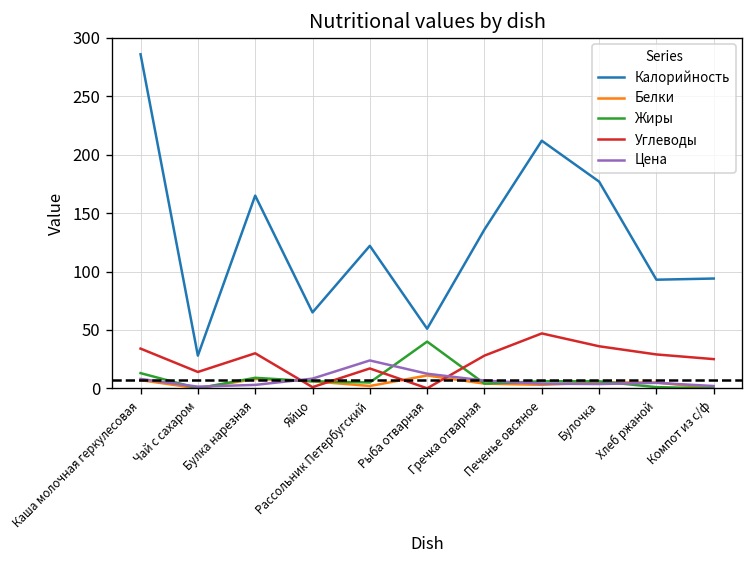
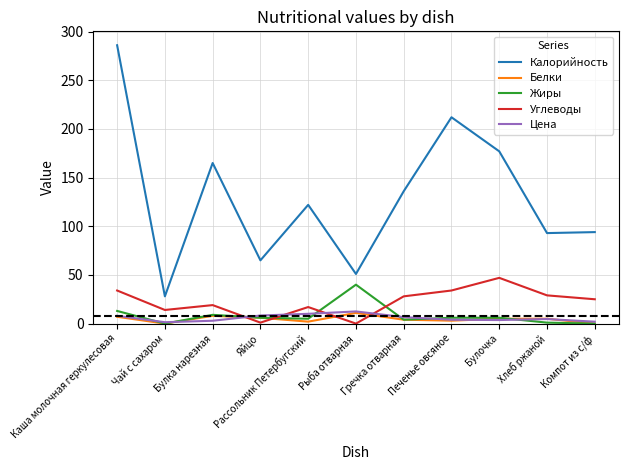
  {
    "Калорийность": {
      "Каша молочная геркулесовая": 290,
      "Чай с сахаром": 30,
      "Булка нарезная": 170,
      "Яйцо": 70,
      "Рассольник Петербугский": 120,
      "Рыба отварная": 50,
      "Гречка отварная": 140,
      "Печенье овсяное": 210,
      "Булочка": 180,
      "Хлеб ржаной": 90,
      "Компот из с/ф": 90
    },
    "Белки": {
      "Рассольник Петербугский": 0
    },
    "Жиры": {
      "Каша молочная геркулесовая": 10,
      "Рассольник Петербугский": 10,
      "Рыба отварная": 40,
      "Хлеб ржаной": 0
    },
    "Углеводы": {
      "Каша молочная геркулесовая": 30,
      "Чай с сахаром": 10,
-     "Булка нарезная": 30,
+     "Булка нарезная": 20,
      "Яйцо": 0,
      "Рассольник Петербугский": 20,
      "Рыба отварная": 0,
      "Гречка отварная": 30,
-     "Печенье овсяное": 50,
-     "Булочка": 40,
+     "Печенье овсяное": 30,
+     "Булочка": 50,
      "Хлеб ржаной": 30,
      "Компот из с/ф": 30
    },
    "Цена": {
      "Булка нарезная": 0,
-     "Рассольник Петербугский": 20,
+     "Рассольник Петербугский": 10,
      "Гречка отварная": 10
    }
  }
